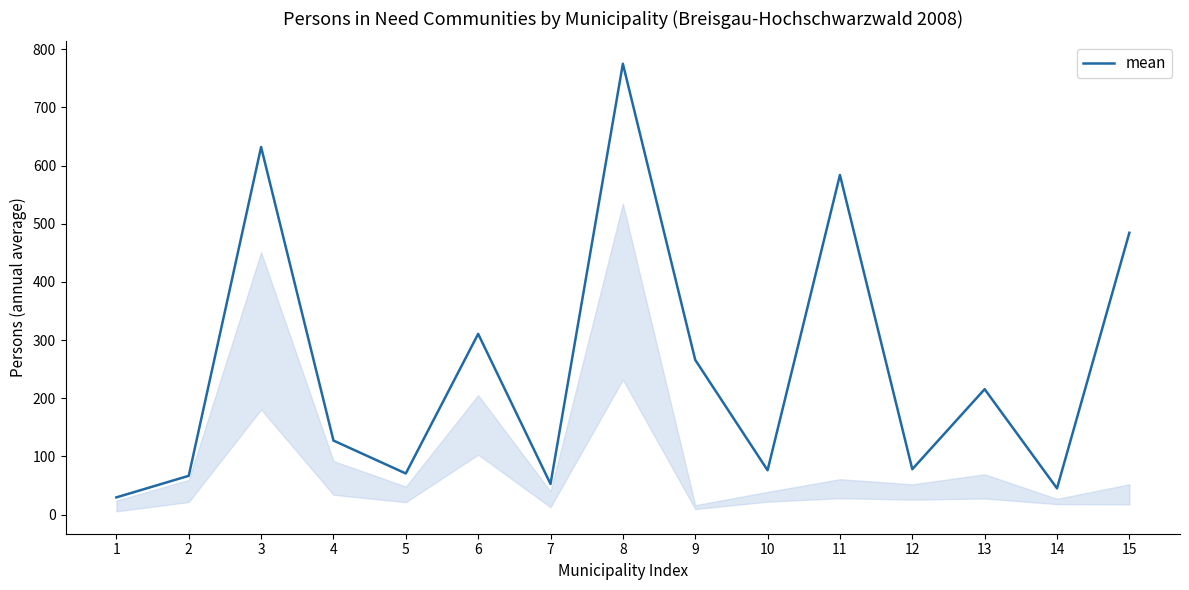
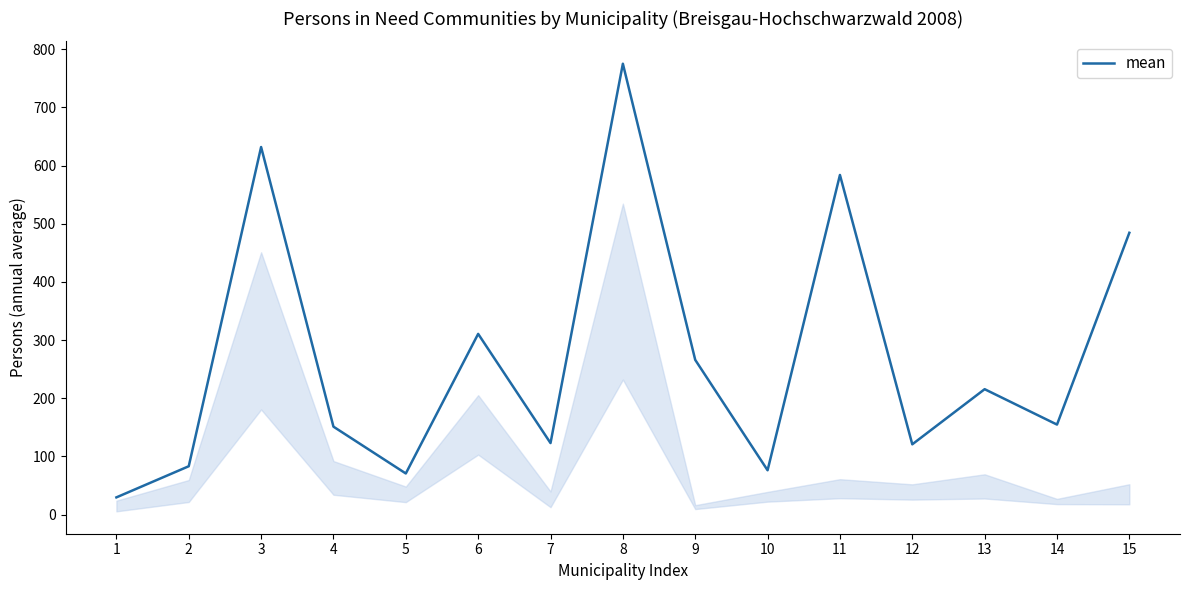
  {
    "mean": {
      "1": 30,
-     "2": 70,
+     "2": 80,
      "3": 630,
-     "4": 130,
+     "4": 150,
      "5": 70,
      "6": 310,
-     "7": 50,
+     "7": 120,
      "8": 780,
      "9": 270,
      "10": 80,
      "11": 580,
-     "12": 80,
+     "12": 120,
      "13": 220,
-     "14": 50,
+     "14": 150,
      "15": 480
    }
  }
